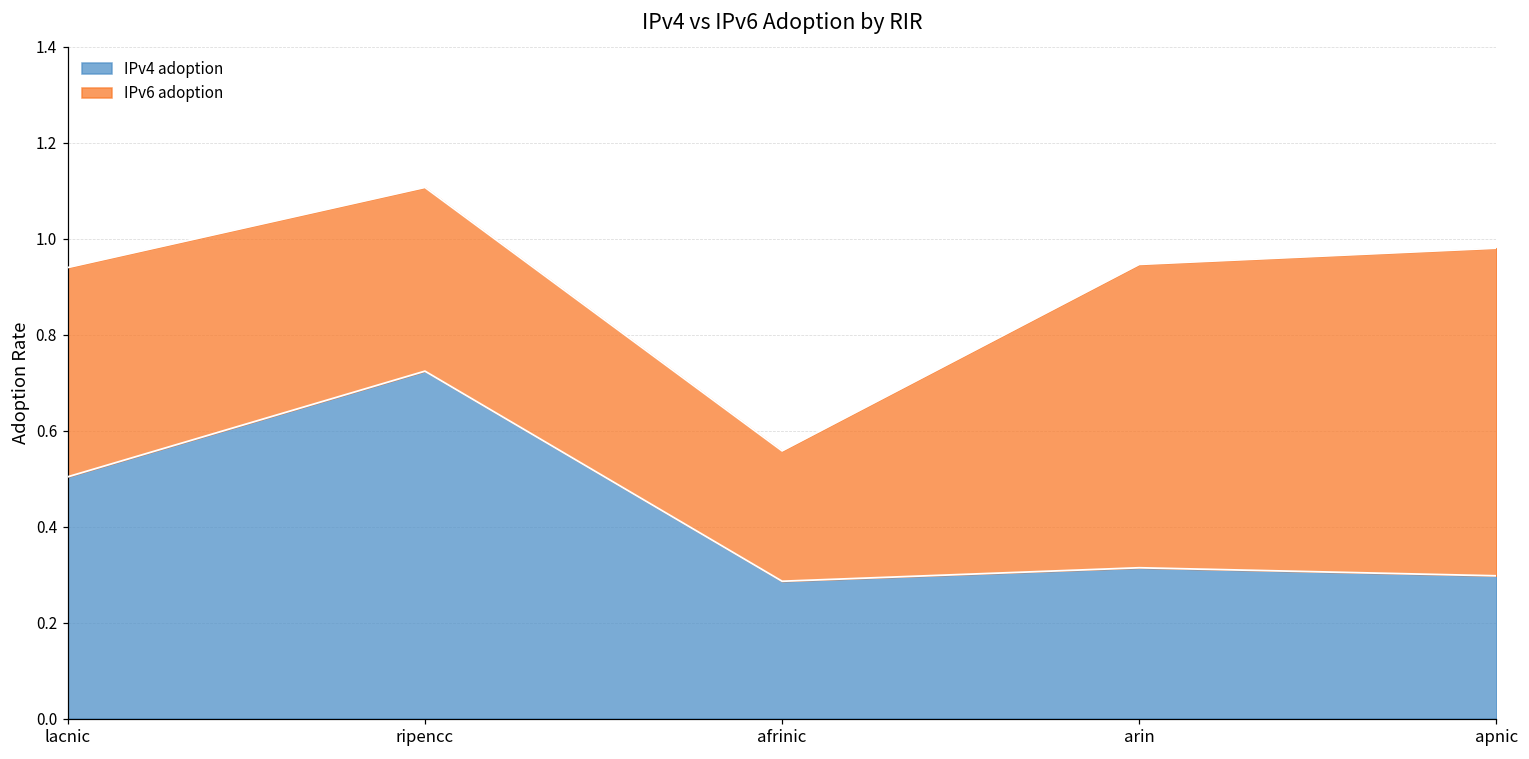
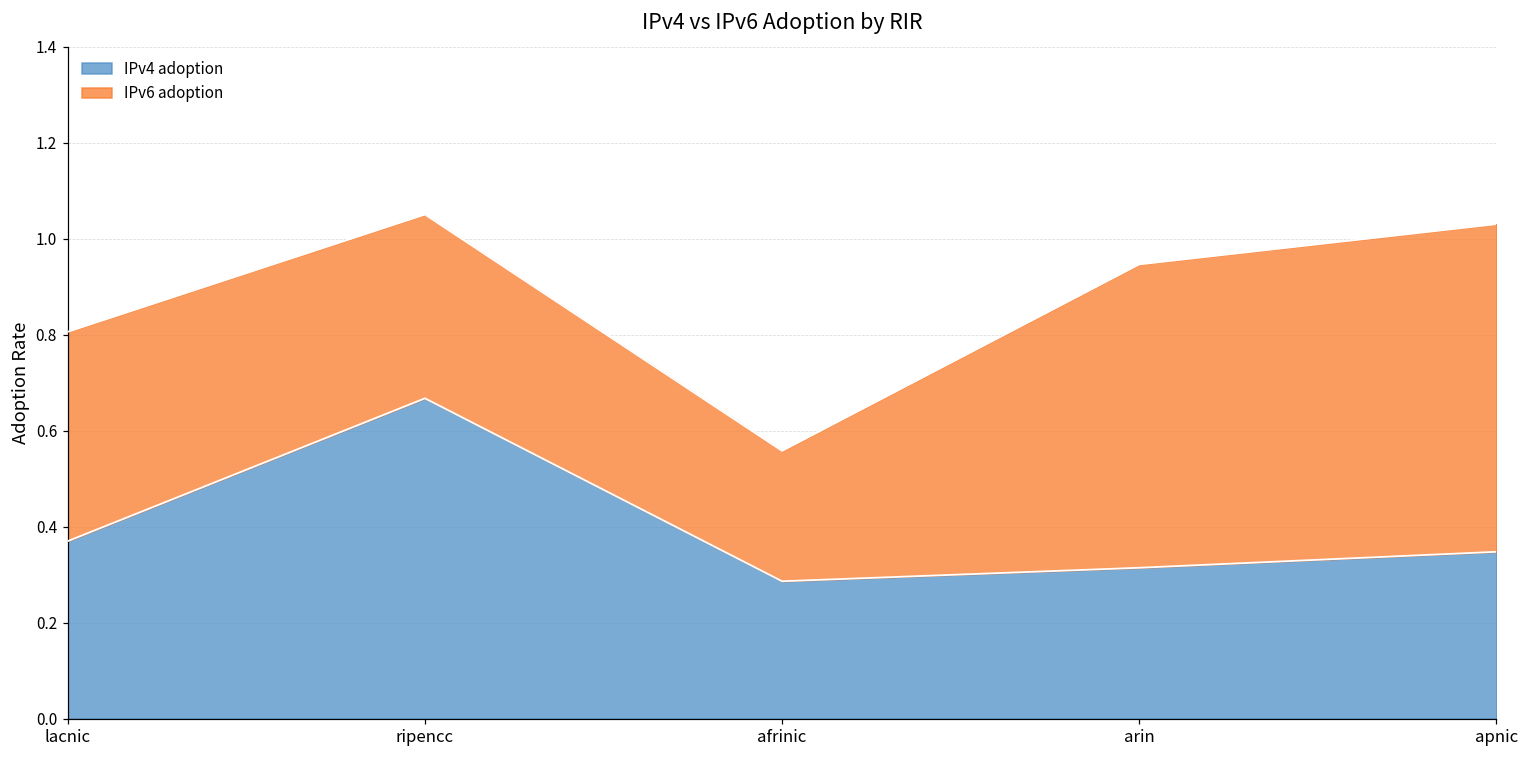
  {
    "IPv4 adoption": {
-     "lacnic": 0.50,
-     "ripencc": 0.72,
+     "lacnic": 0.37,
+     "ripencc": 0.67,
      "afrinic": 0.29,
      "arin": 0.31,
-     "apnic": 0.30
+     "apnic": 0.35
    },
    "IPv6 adoption": {
      "lacnic": 0.44,
      "ripencc": 0.38,
      "afrinic": 0.27,
      "arin": 0.63,
      "apnic": 0.68
    }
  }
